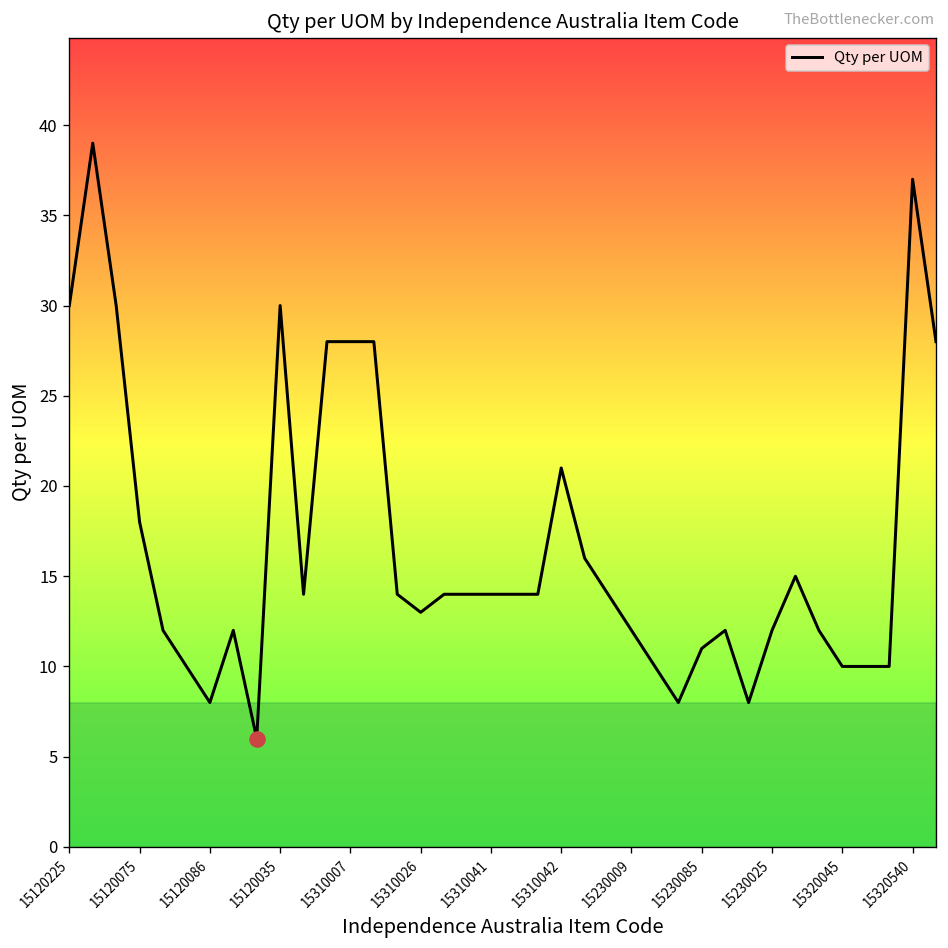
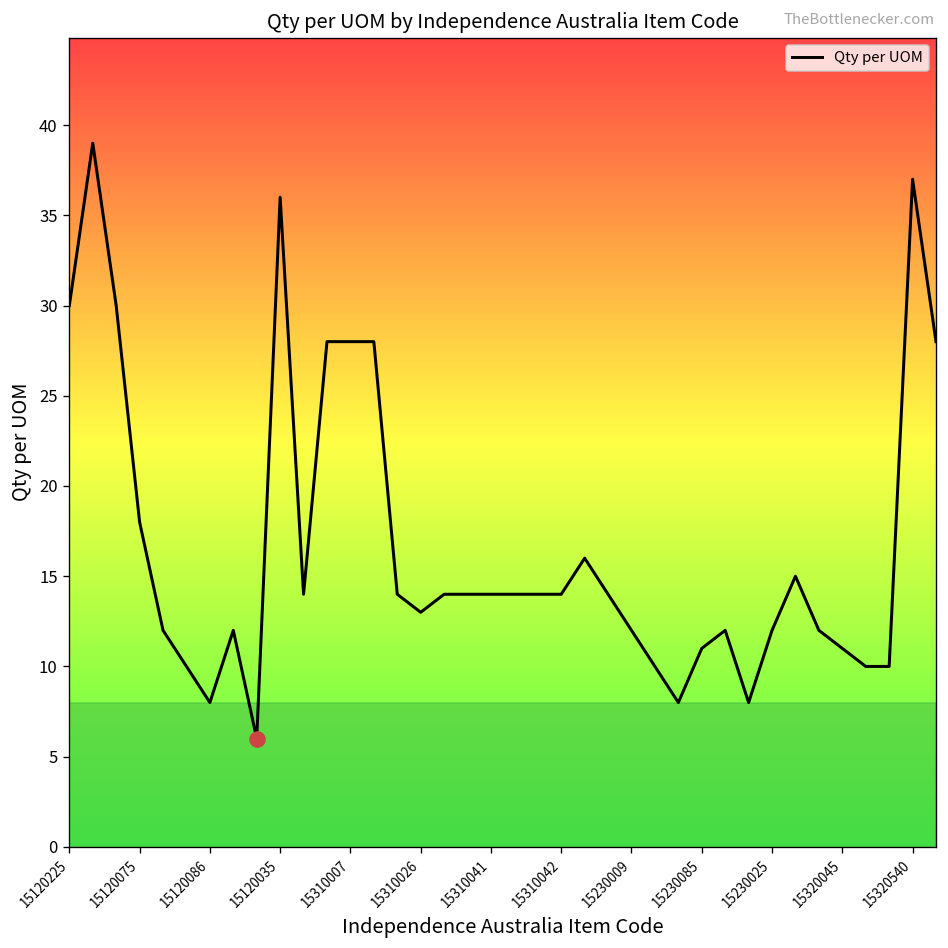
  {
    "Qty per UOM": {
      "15120225": 30,
      "15120075": 18,
-     "15120035": 30,
+     "15120035": 36,
      "15310007": 28,
      "15310026": 13,
      "15310041": 14,
-     "15310042": 21,
+     "15310042": 14,
      "15230009": 12,
      "15230085": 11,
      "15230025": 12,
-     "15320045": 10,
+     "15320045": 11,
      "15320540": 37
    }
  }
